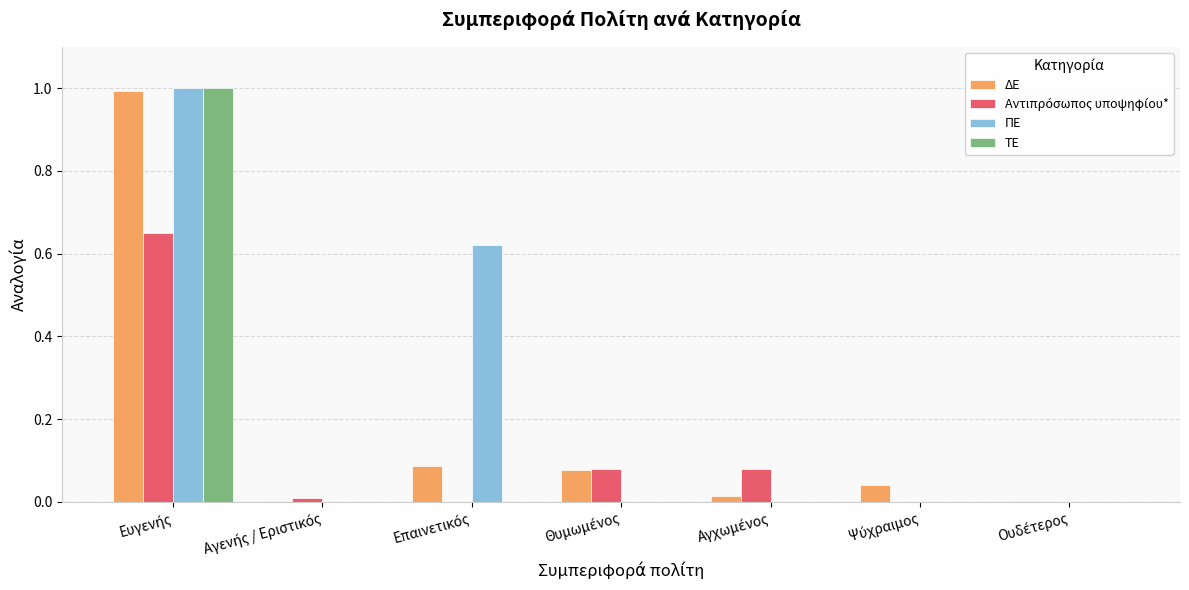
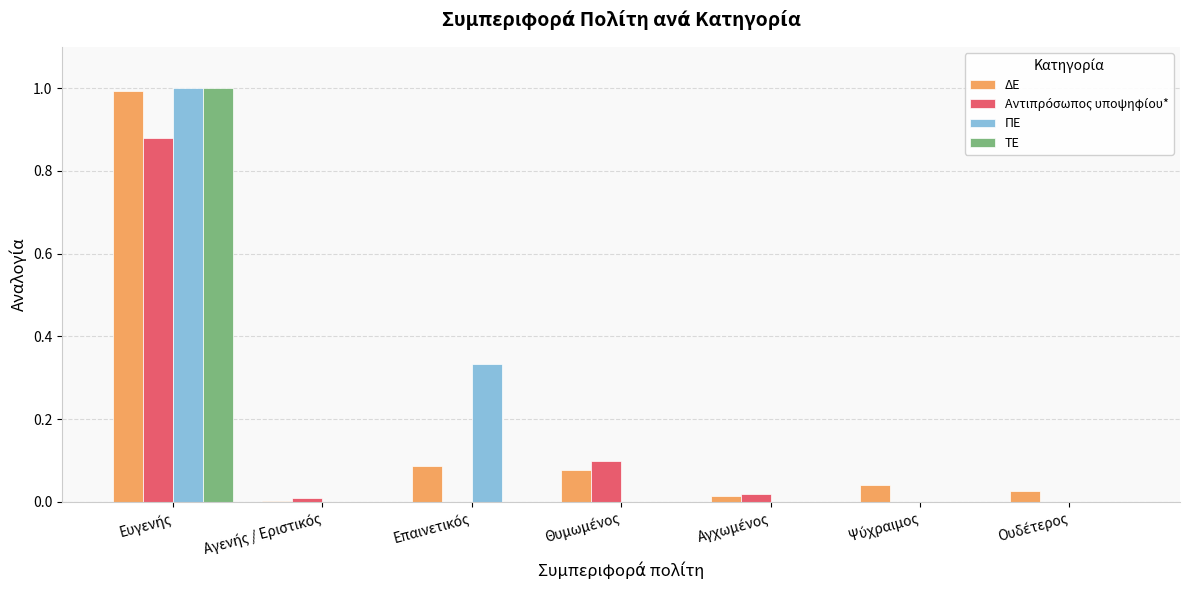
  {
    "ΔΕ": {
      "Ευγενής": 0.99,
      "Επαινετικός": 0.09,
      "Θυμωμένος": 0.08,
      "Αγχωμένος": 0.01,
      "Ψύχραιμος": 0.04,
-     "Ουδέτερος": 0.00
+     "Ουδέτερος": 0.03
    },
    "Αντιπρόσωπος υποψηφίου*": {
-     "Ευγενής": 0.65,
+     "Ευγενής": 0.88,
      "Αγενής / Εριστικός": 0.01,
      "Επαινετικός": 0.00,
-     "Θυμωμένος": 0.08,
-     "Αγχωμένος": 0.08,
+     "Θυμωμένος": 0.10,
+     "Αγχωμένος": 0.02,
      "Ψύχραιμος": 0.00,
      "Ουδέτερος": 0.00
    },
    "ΠΕ": {
      "Ευγενής": 1.00,
      "Αγενής / Εριστικός": 0.00,
-     "Επαινετικός": 0.62,
+     "Επαινετικός": 0.33,
      "Θυμωμένος": 0.00,
      "Αγχωμένος": 0.00,
      "Ψύχραιμος": 0.00,
      "Ουδέτερος": 0.00
    },
    "ΤΕ": {
      "Ευγενής": 1.00,
      "Αγενής / Εριστικός": 0.00,
      "Επαινετικός": 0.00,
      "Θυμωμένος": 0.00,
      "Αγχωμένος": 0.00,
      "Ψύχραιμος": 0.00,
      "Ουδέτερος": 0.00
    }
  }
